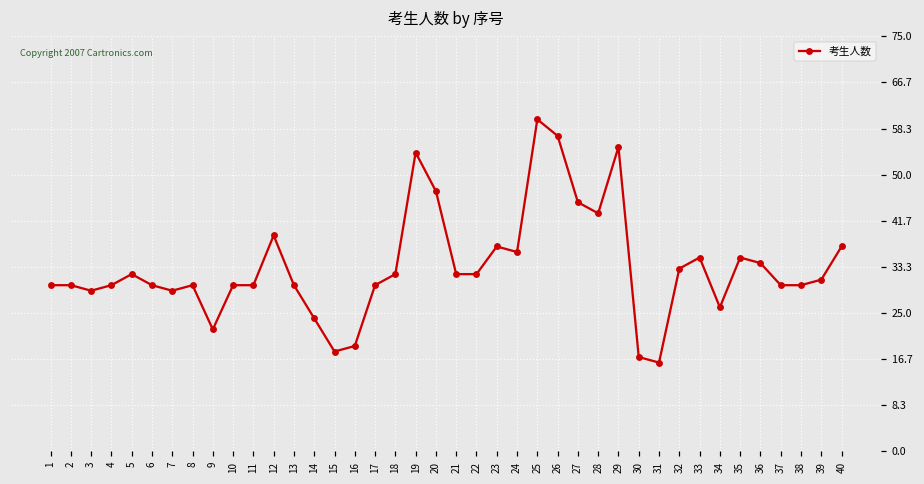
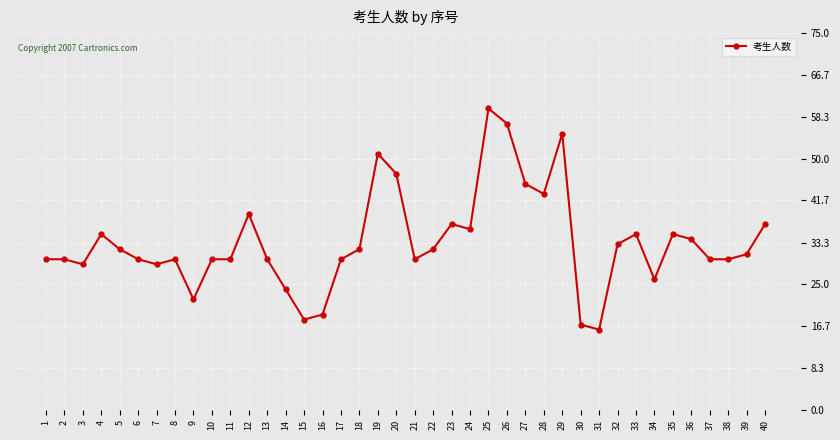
  {
    "1": 30,
    "2": 30,
    "3": 29,
-   "4": 30,
+   "4": 35,
    "5": 32,
    "6": 30,
    "7": 29,
    "8": 30,
    "9": 22,
    "10": 30,
    "11": 30,
    "12": 39,
    "13": 30,
    "14": 24,
    "15": 18,
    "16": 19,
    "17": 30,
    "18": 32,
-   "19": 54,
+   "19": 51,
    "20": 47,
-   "21": 32,
+   "21": 30,
    "22": 32,
    "23": 37,
    "24": 36,
    "25": 60,
    "26": 57,
    "27": 45,
    "28": 43,
    "29": 55,
    "30": 17,
    "31": 16,
    "32": 33,
    "33": 35,
    "34": 26,
    "35": 35,
    "36": 34,
    "37": 30,
    "38": 30,
    "39": 31,
    "40": 37
  }
